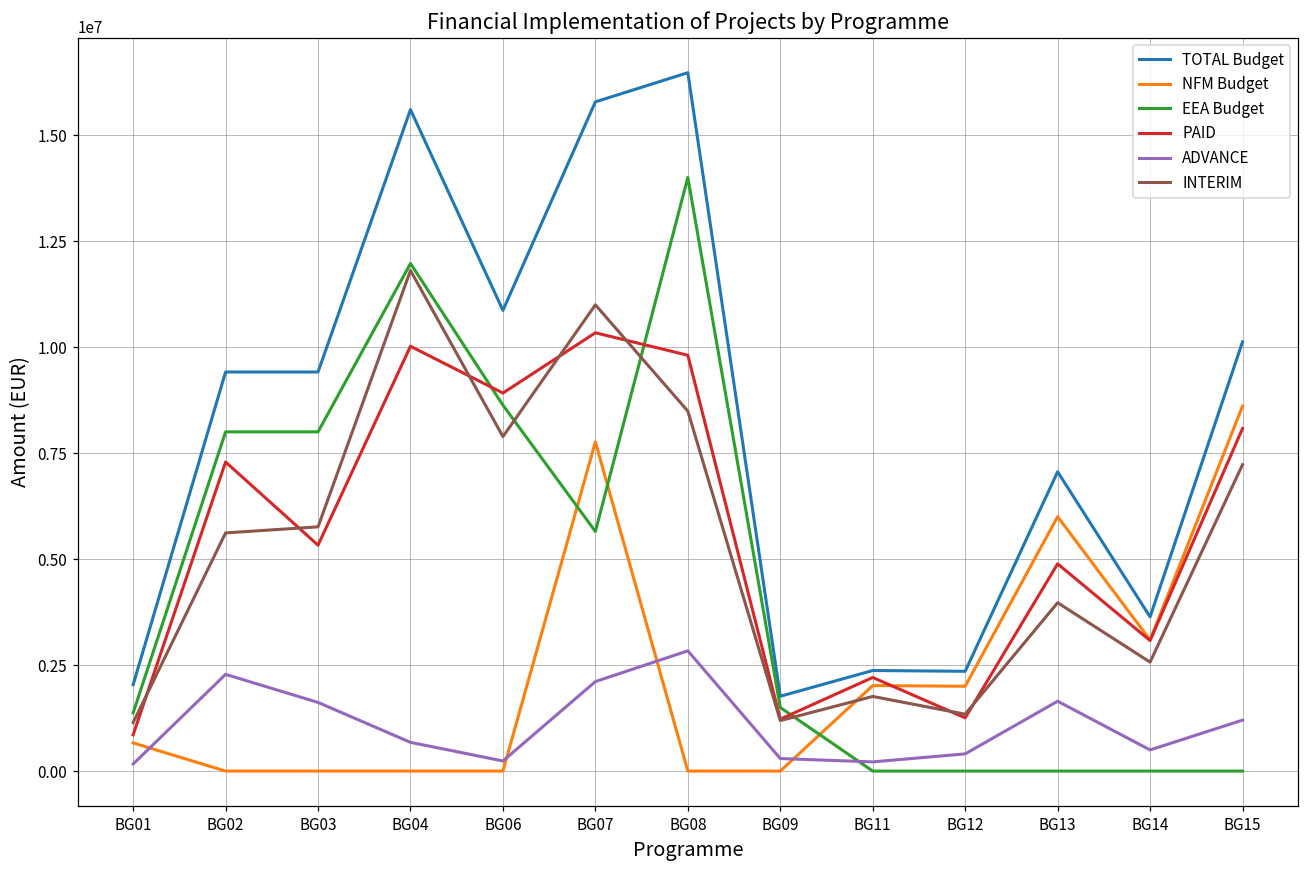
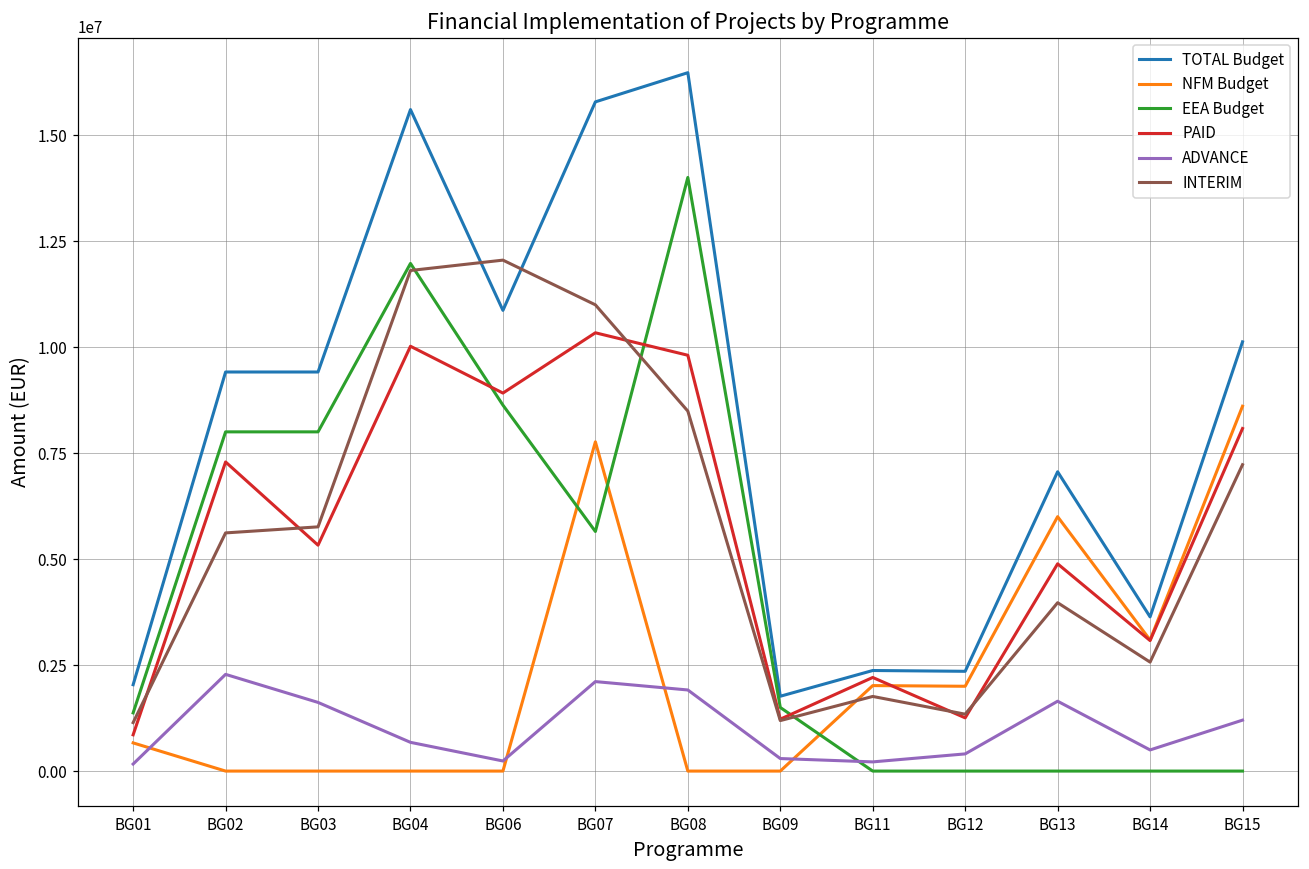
  {
    "TOTAL Budget": {
      "BG01": 2000000,
      "BG02": 9400000,
      "BG03": 9400000,
      "BG04": 15600000,
      "BG06": 10900000,
      "BG07": 15800000,
      "BG08": 16500000,
      "BG09": 1800000,
      "BG11": 2400000,
      "BG12": 2400000,
      "BG13": 7100000,
      "BG14": 3600000,
      "BG15": 10100000
    },
    "NFM Budget": {
      "BG01": 700000,
      "BG02": 0,
      "BG03": 0,
      "BG04": 0,
      "BG06": 0,
      "BG07": 7800000,
      "BG08": 0,
      "BG09": 0,
      "BG11": 2000000,
      "BG12": 2000000,
      "BG13": 6000000,
      "BG15": 8600000
    },
    "EEA Budget": {
      "BG01": 1400000,
      "BG02": 8000000,
      "BG03": 8000000,
      "BG04": 12000000,
      "BG06": 8600000,
      "BG07": 5700000,
      "BG08": 14000000,
      "BG09": 1500000,
      "BG11": 0,
      "BG12": 0,
      "BG13": 0,
      "BG14": 0,
      "BG15": 0
    },
    "PAID": {
      "BG01": 900000,
      "BG02": 7300000,
      "BG03": 5300000,
      "BG04": 10000000,
      "BG06": 8900000,
      "BG07": 10300000,
      "BG08": 9800000,
      "BG11": 2200000,
      "BG12": 1300000,
      "BG13": 4900000,
      "BG15": 8100000
    },
    "ADVANCE": {
      "BG01": 200000,
      "BG02": 2300000,
      "BG03": 1600000,
      "BG04": 700000,
      "BG06": 200000,
      "BG07": 2100000,
-     "BG08": 2800000,
+     "BG08": 1900000,
      "BG09": 300000,
      "BG11": 200000,
      "BG12": 400000,
      "BG13": 1600000,
      "BG14": 500000,
      "BG15": 1200000
    },
    "INTERIM": {
      "BG01": 1100000,
      "BG02": 5600000,
      "BG03": 5800000,
      "BG04": 11800000,
-     "BG06": 7900000,
+     "BG06": 12000000,
      "BG07": 11000000,
      "BG08": 8500000,
      "BG11": 1800000,
      "BG12": 1300000,
      "BG13": 4000000,
      "BG14": 2600000,
      "BG15": 7200000
    }
  }
